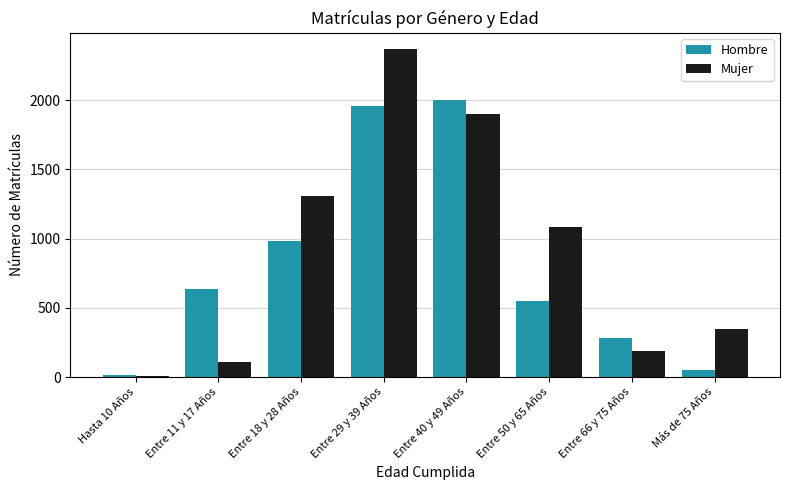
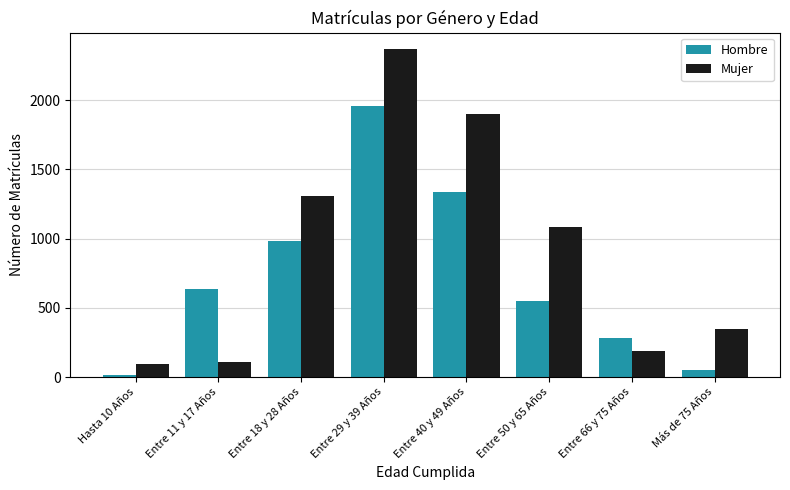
  {
    "Hombre": {
      "Entre 11 y 17 Años": 640,
      "Entre 18 y 28 Años": 980,
      "Entre 29 y 39 Años": 1960,
-     "Entre 40 y 49 Años": 2000,
+     "Entre 40 y 49 Años": 1330,
      "Entre 50 y 65 Años": 550,
      "Entre 66 y 75 Años": 280,
      "Más de 75 Años": 50
    },
    "Mujer": {
-     "Hasta 10 Años": 10,
+     "Hasta 10 Años": 100,
      "Entre 11 y 17 Años": 110,
      "Entre 18 y 28 Años": 1310,
      "Entre 29 y 39 Años": 2370,
      "Entre 40 y 49 Años": 1900,
      "Entre 50 y 65 Años": 1080,
      "Entre 66 y 75 Años": 190,
      "Más de 75 Años": 340
    }
  }
